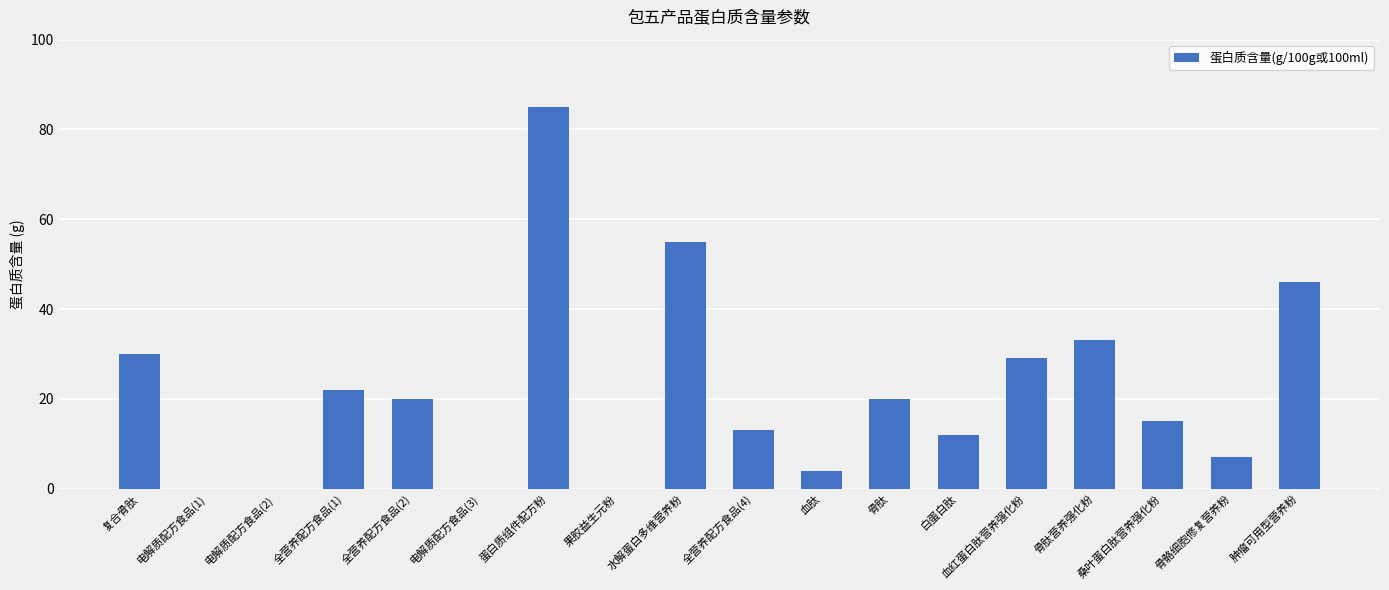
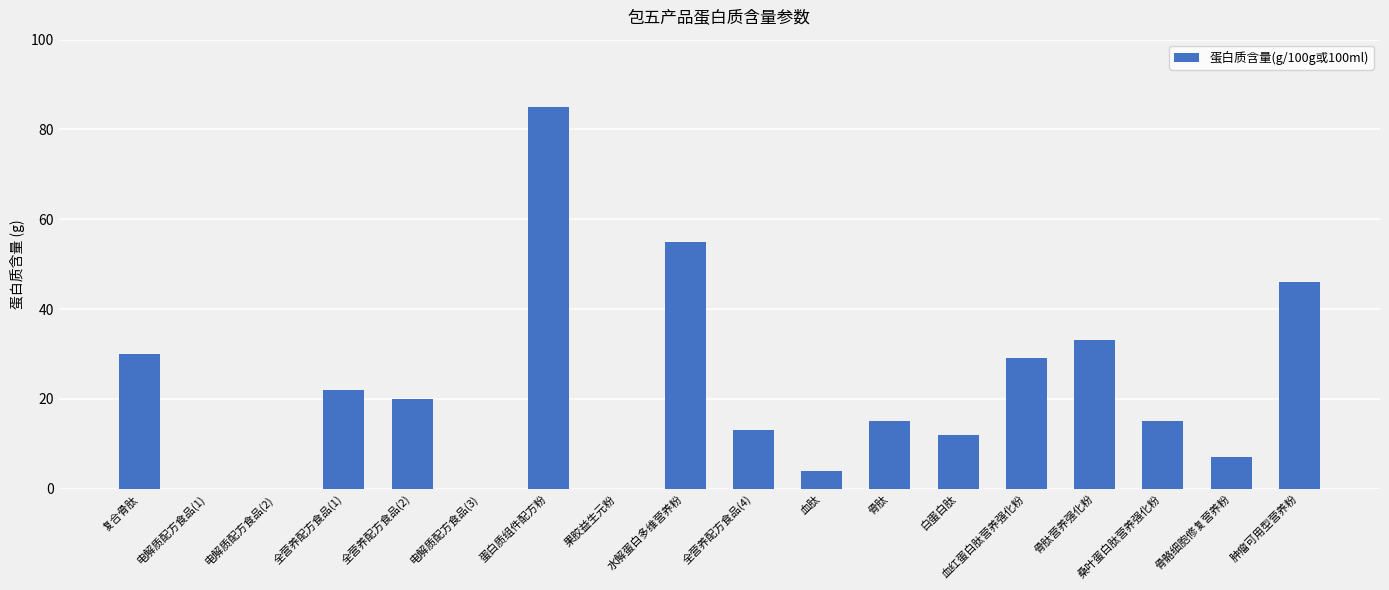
  {
    "复合骨肽": 30,
    "电解质配方食品(1)": 0,
    "电解质配方食品(2)": 0,
    "全营养配方食品(1)": 22,
    "全营养配方食品(2)": 20,
    "电解质配方食品(3)": 0,
    "蛋白质组件配方粉": 85,
    "果胶益生元粉": 0,
    "水解蛋白多维营养粉": 55,
    "全营养配方食品(4)": 13,
    "血肽": 4,
-   "骨肽": 20,
+   "骨肽": 15,
    "白蛋白肽": 12,
    "血红蛋白肽营养强化粉": 29,
    "骨肽营养强化粉": 33,
    "桑叶蛋白肽营养强化粉": 15,
    "骨骼细胞修复营养粉": 7,
    "肿瘤可用型营养粉": 46
  }
